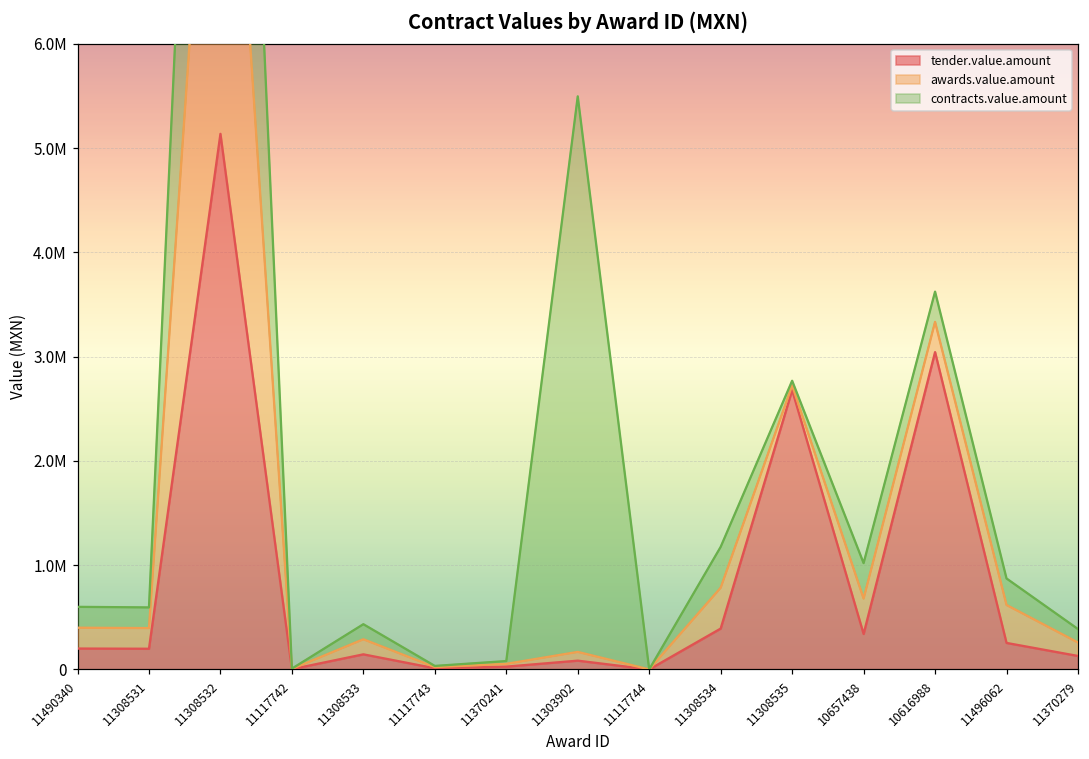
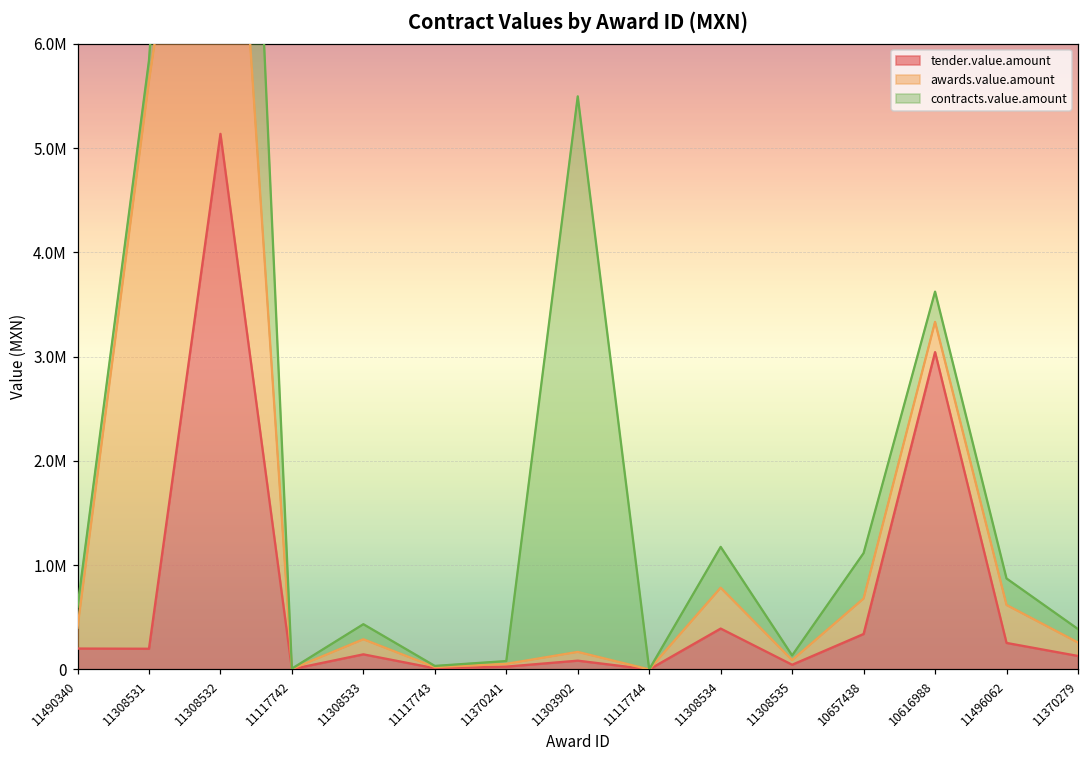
  {
    "tender.value.amount": {
      "11490340": 200000,
      "11308531": 200000,
      "11308532": 5100000,
      "11308533": 100000,
      "11303902": 100000,
      "11308534": 400000,
-     "11308535": 2700000,
+     "11308535": 0,
      "10657438": 300000,
      "10616988": 3000000,
      "11496062": 300000,
      "11370279": 100000
    },
    "awards.value.amount": {
      "11490340": 200000,
-     "11308531": 200000,
+     "11308531": 5400000,
      "11308533": 100000,
      "11303902": 100000,
      "11308534": 400000,
      "11308535": 0,
      "10657438": 300000,
      "10616988": 300000,
      "11496062": 400000,
      "11370279": 100000
    },
    "contracts.value.amount": {
      "11490340": 200000,
      "11308531": 200000,
      "11308533": 100000,
      "11303902": 5300000,
      "11308534": 400000,
      "11308535": 0,
-     "10657438": 300000,
+     "10657438": 400000,
      "10616988": 300000,
      "11496062": 300000,
      "11370279": 100000
    }
  }
